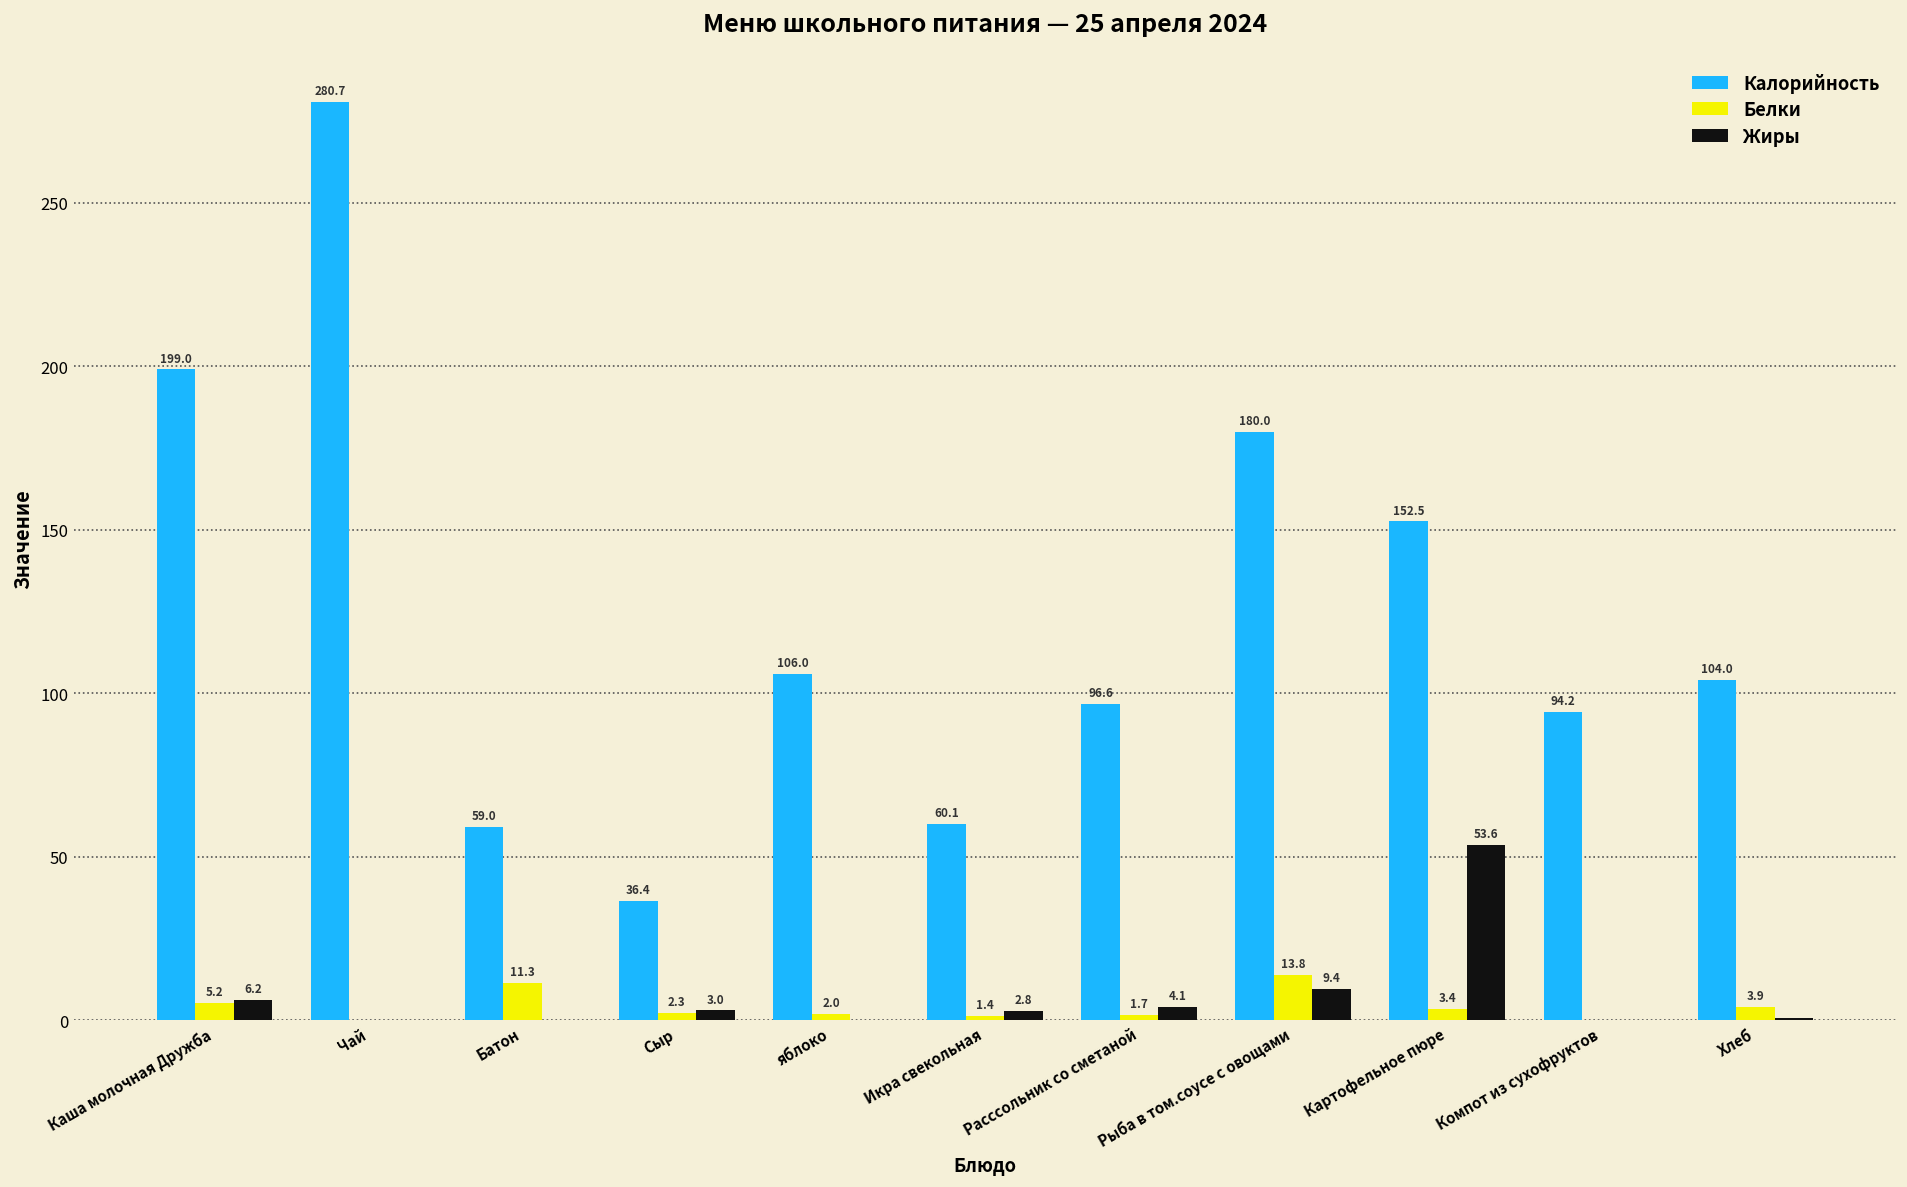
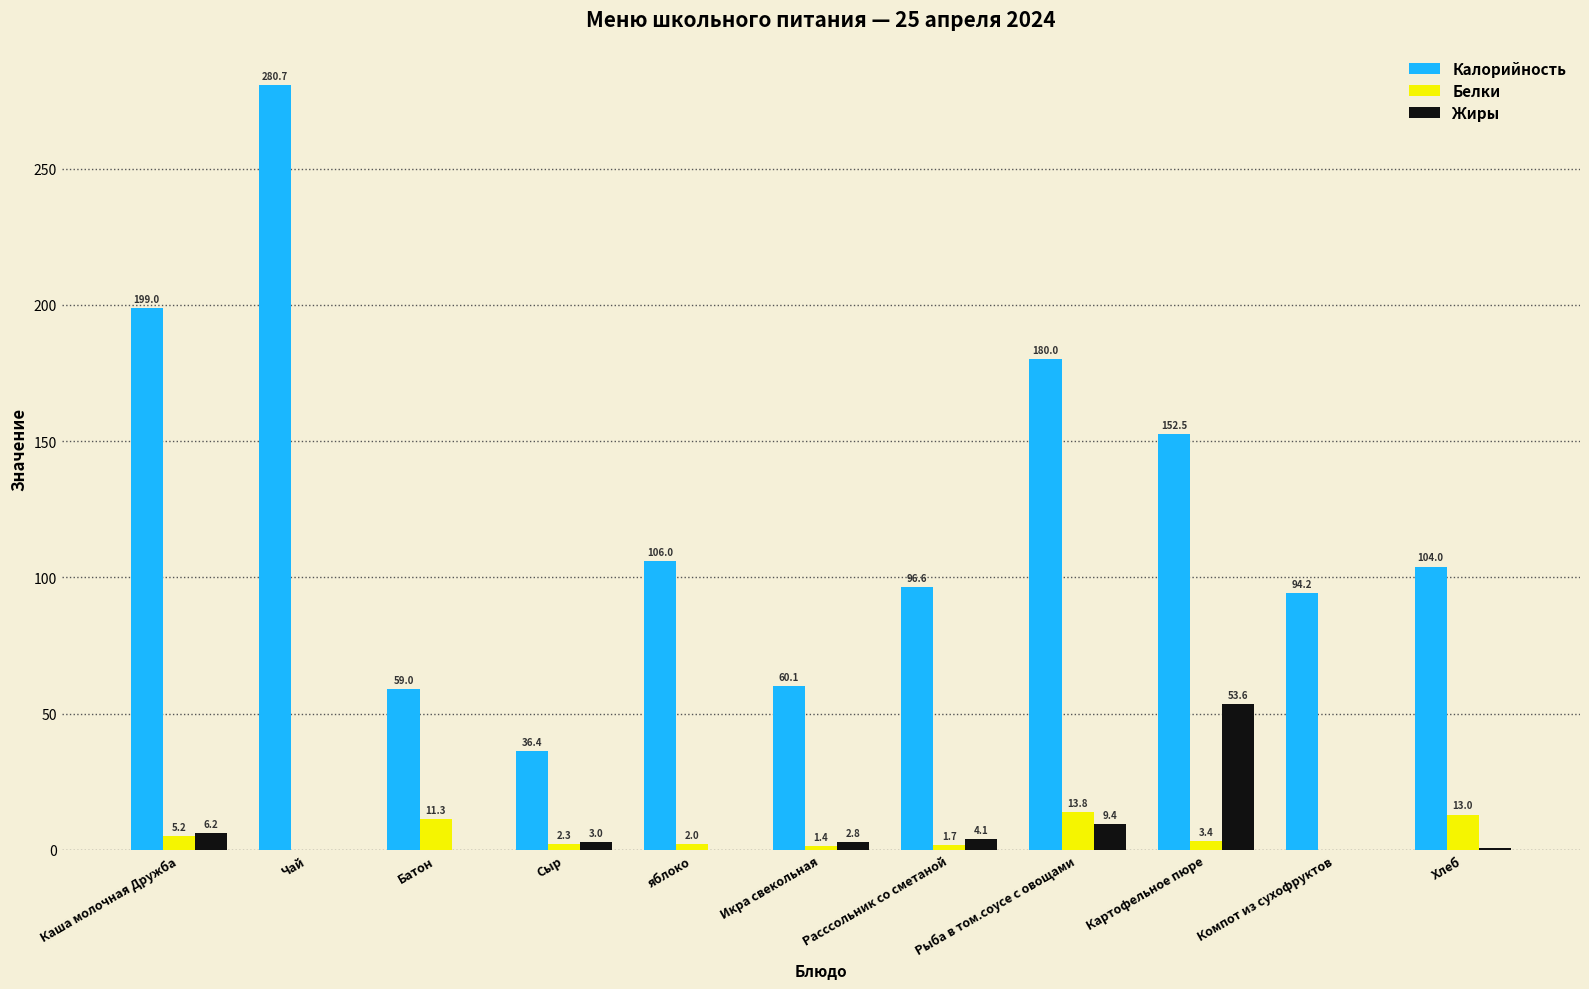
  {
    "Калорийность": {
      "Каша молочная Дружба": 199.0,
      "Чай": 280.7,
      "Батон": 59.0,
      "Сыр": 36.4,
      "яблоко": 106.0,
      "Икра свекольная": 60.1,
      "Расссольник со сметаной": 96.6,
      "Рыба в том.соусе с овощами": 180.0,
      "Картофельное пюре": 152.5,
      "Компот из сухофруктов": 94.2,
      "Хлеб": 104.0
    },
    "Белки": {
      "Каша молочная Дружба": 5.2,
      "Батон": 11.3,
      "Сыр": 2.3,
      "яблоко": 2.0,
      "Икра свекольная": 1.4,
      "Расссольник со сметаной": 1.7,
      "Рыба в том.соусе с овощами": 13.8,
      "Картофельное пюре": 3.4,
-     "Хлеб": 3.9
+     "Хлеб": 13.0
    },
    "Жиры": {
      "Каша молочная Дружба": 6.2,
      "Сыр": 3.0,
      "Икра свекольная": 2.8,
      "Расссольник со сметаной": 4.1,
      "Рыба в том.соусе с овощами": 9.4,
      "Картофельное пюре": 53.6
    }
  }
